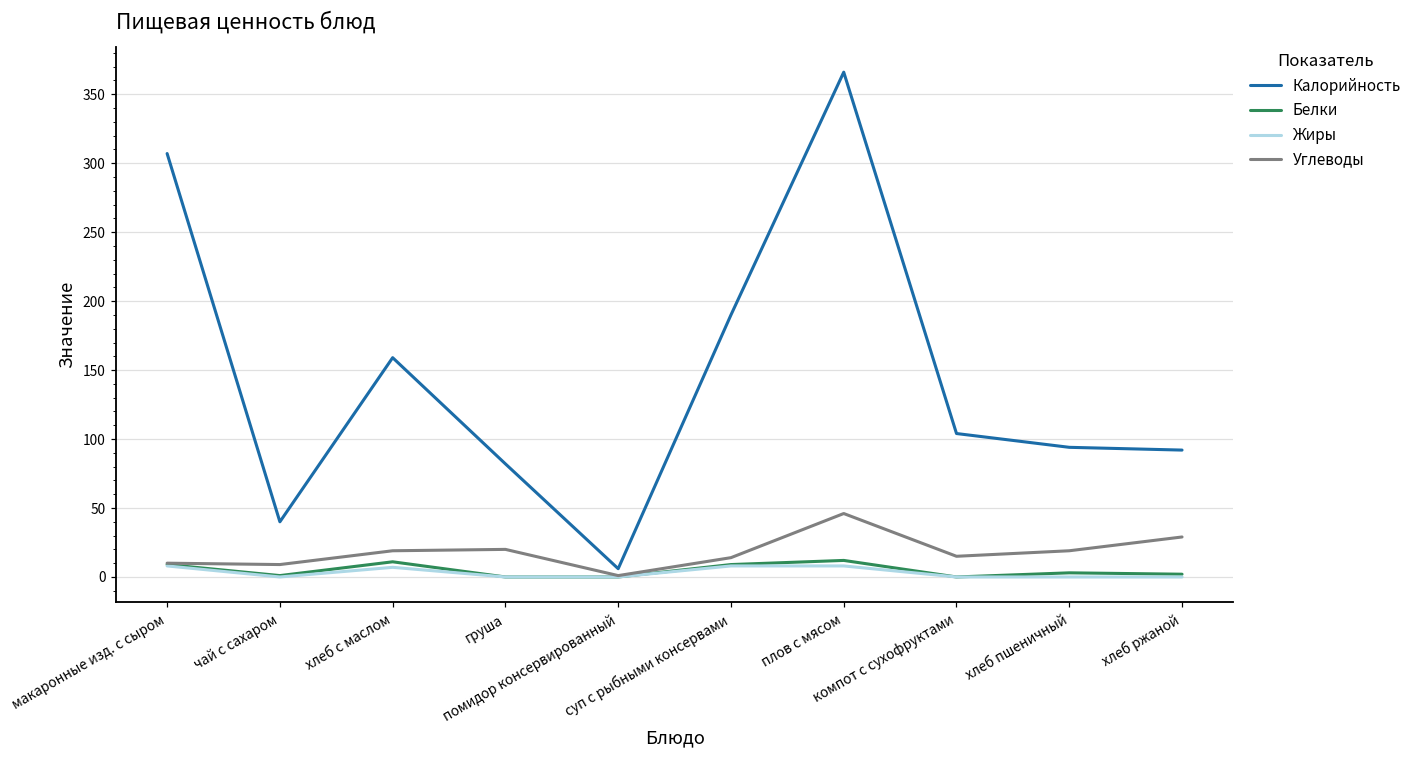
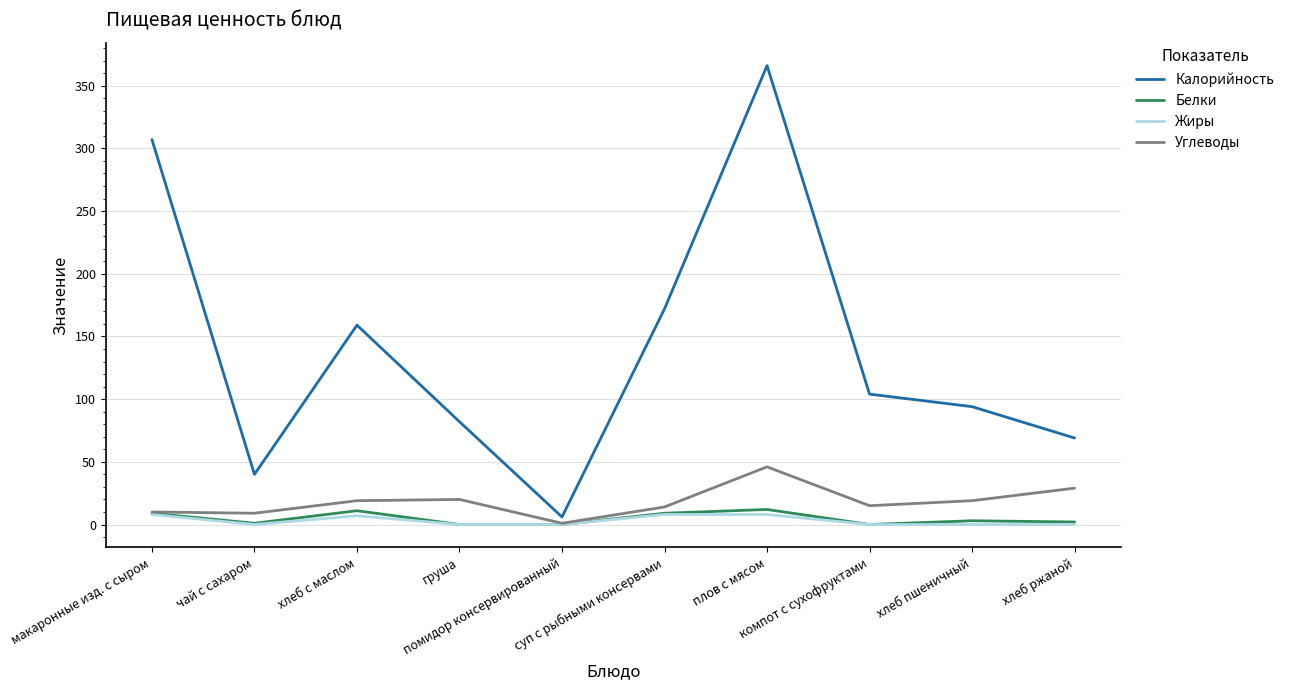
  {
    "Калорийность": {
      "макаронные изд. с сыром": 307,
      "чай с сахаром": 40,
      "хлеб с маслом": 159,
      "груша": 82,
      "помидор консервированный": 6,
-     "суп с рыбными консервами": 190,
+     "суп с рыбными консервами": 172,
      "плов с мясом": 366,
      "компот с сухофруктами": 104,
      "хлеб пшеничный": 94,
-     "хлеб ржаной": 92
+     "хлеб ржаной": 69
    },
    "Белки": {
      "хлеб с маслом": 11,
      "плов с мясом": 12,
      "хлеб пшеничный": 3
    },
    "Жиры": {
      "хлеб с маслом": 7,
      "плов с мясом": 8,
      "хлеб пшеничный": 0
    },
    "Углеводы": {
      "чай с сахаром": 9,
      "хлеб с маслом": 19,
      "груша": 20,
      "суп с рыбными консервами": 14,
      "плов с мясом": 46,
      "компот с сухофруктами": 15,
      "хлеб пшеничный": 19,
      "хлеб ржаной": 29
    }
  }
